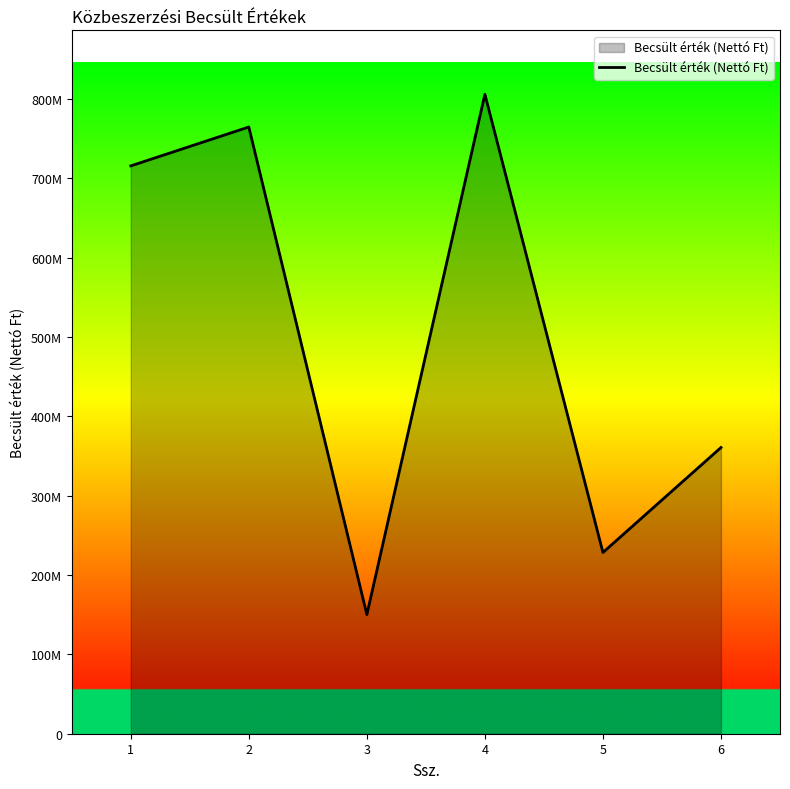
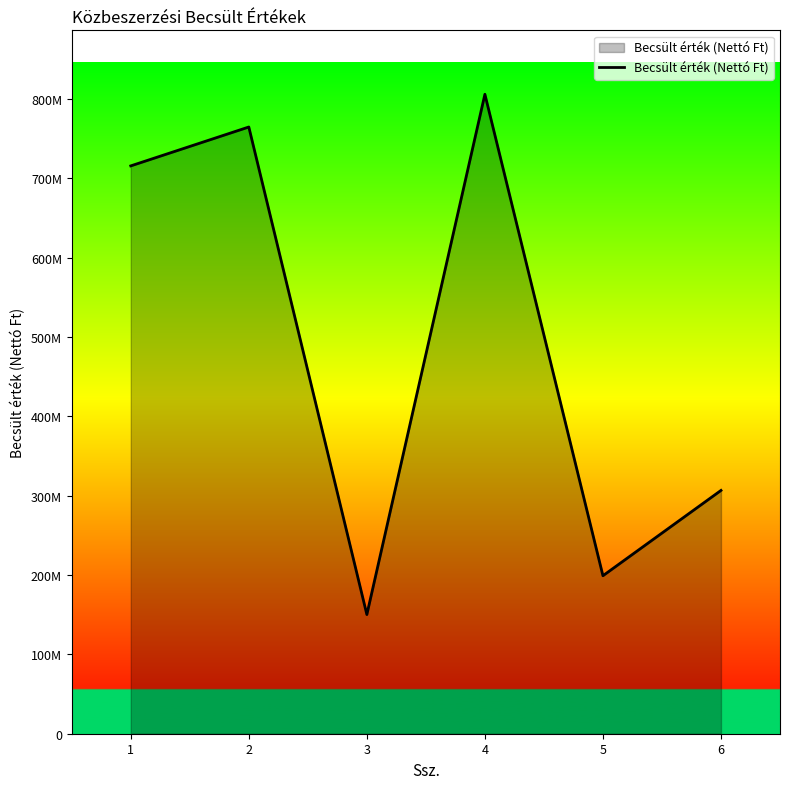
  {
    "1": 720000000,
    "2": 760000000,
    "3": 150000000,
    "4": 810000000,
-   "5": 230000000,
-   "6": 360000000
+   "5": 200000000,
+   "6": 310000000
  }
